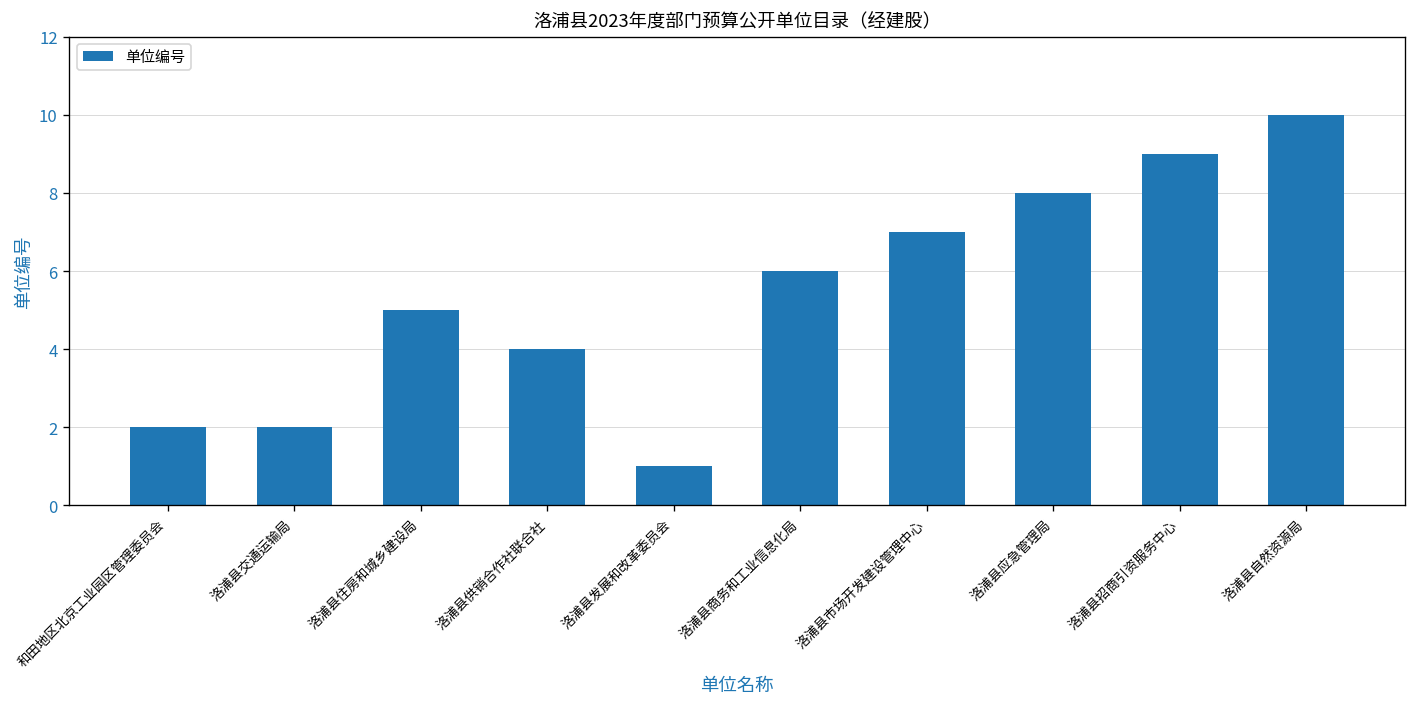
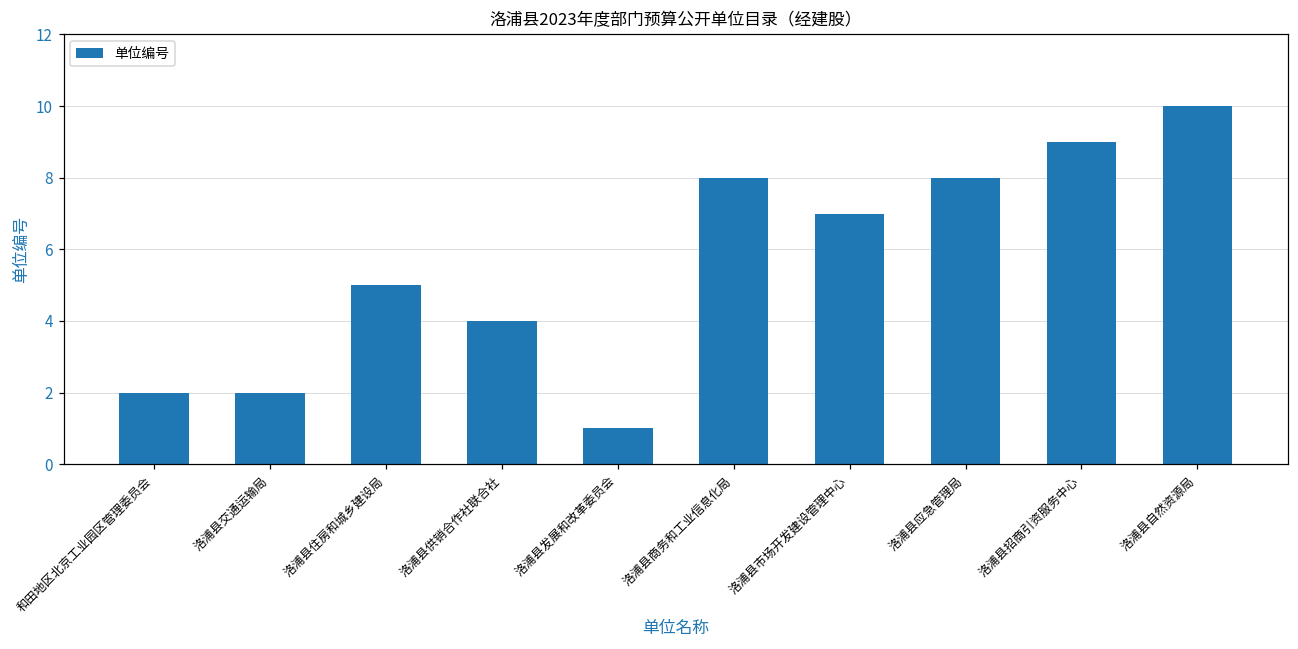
  {
    "和田地区北京工业园区管理委员会": 2,
    "洛浦县交通运输局": 2,
    "洛浦县住房和城乡建设局": 5,
    "洛浦县供销合作社联合社": 4,
    "洛浦县发展和改革委员会": 1,
-   "洛浦县商务和工业信息化局": 6,
+   "洛浦县商务和工业信息化局": 8,
    "洛浦县市场开发建设管理中心": 7,
    "洛浦县应急管理局": 8,
    "洛浦县招商引资服务中心": 9,
    "洛浦县自然资源局": 10
  }
